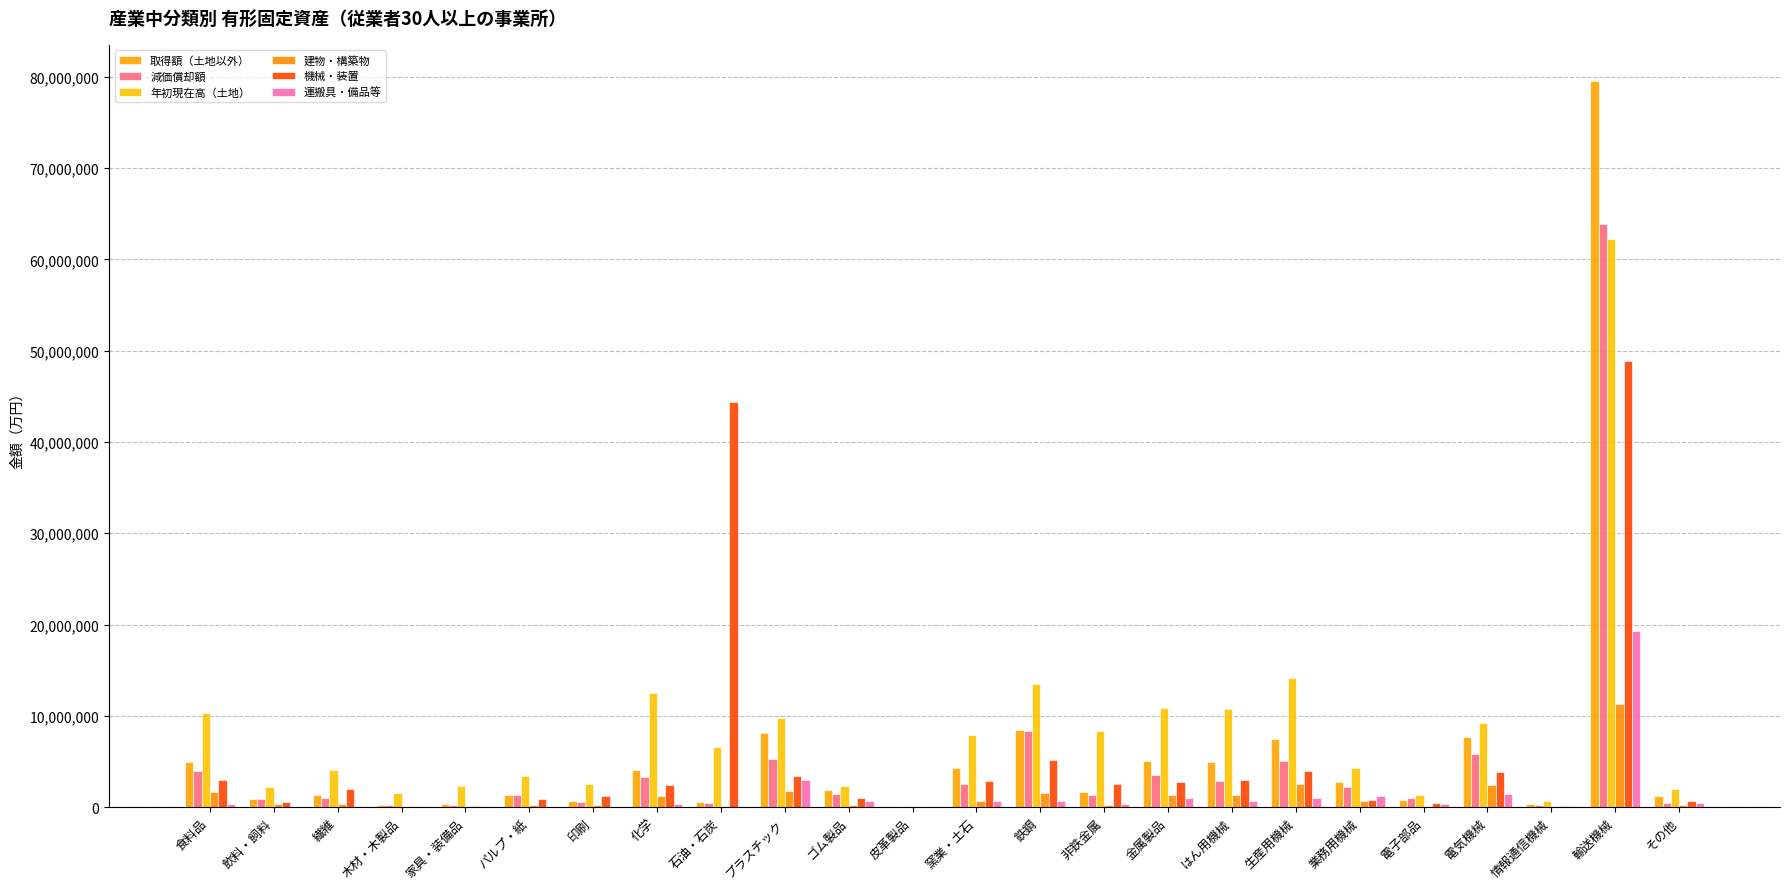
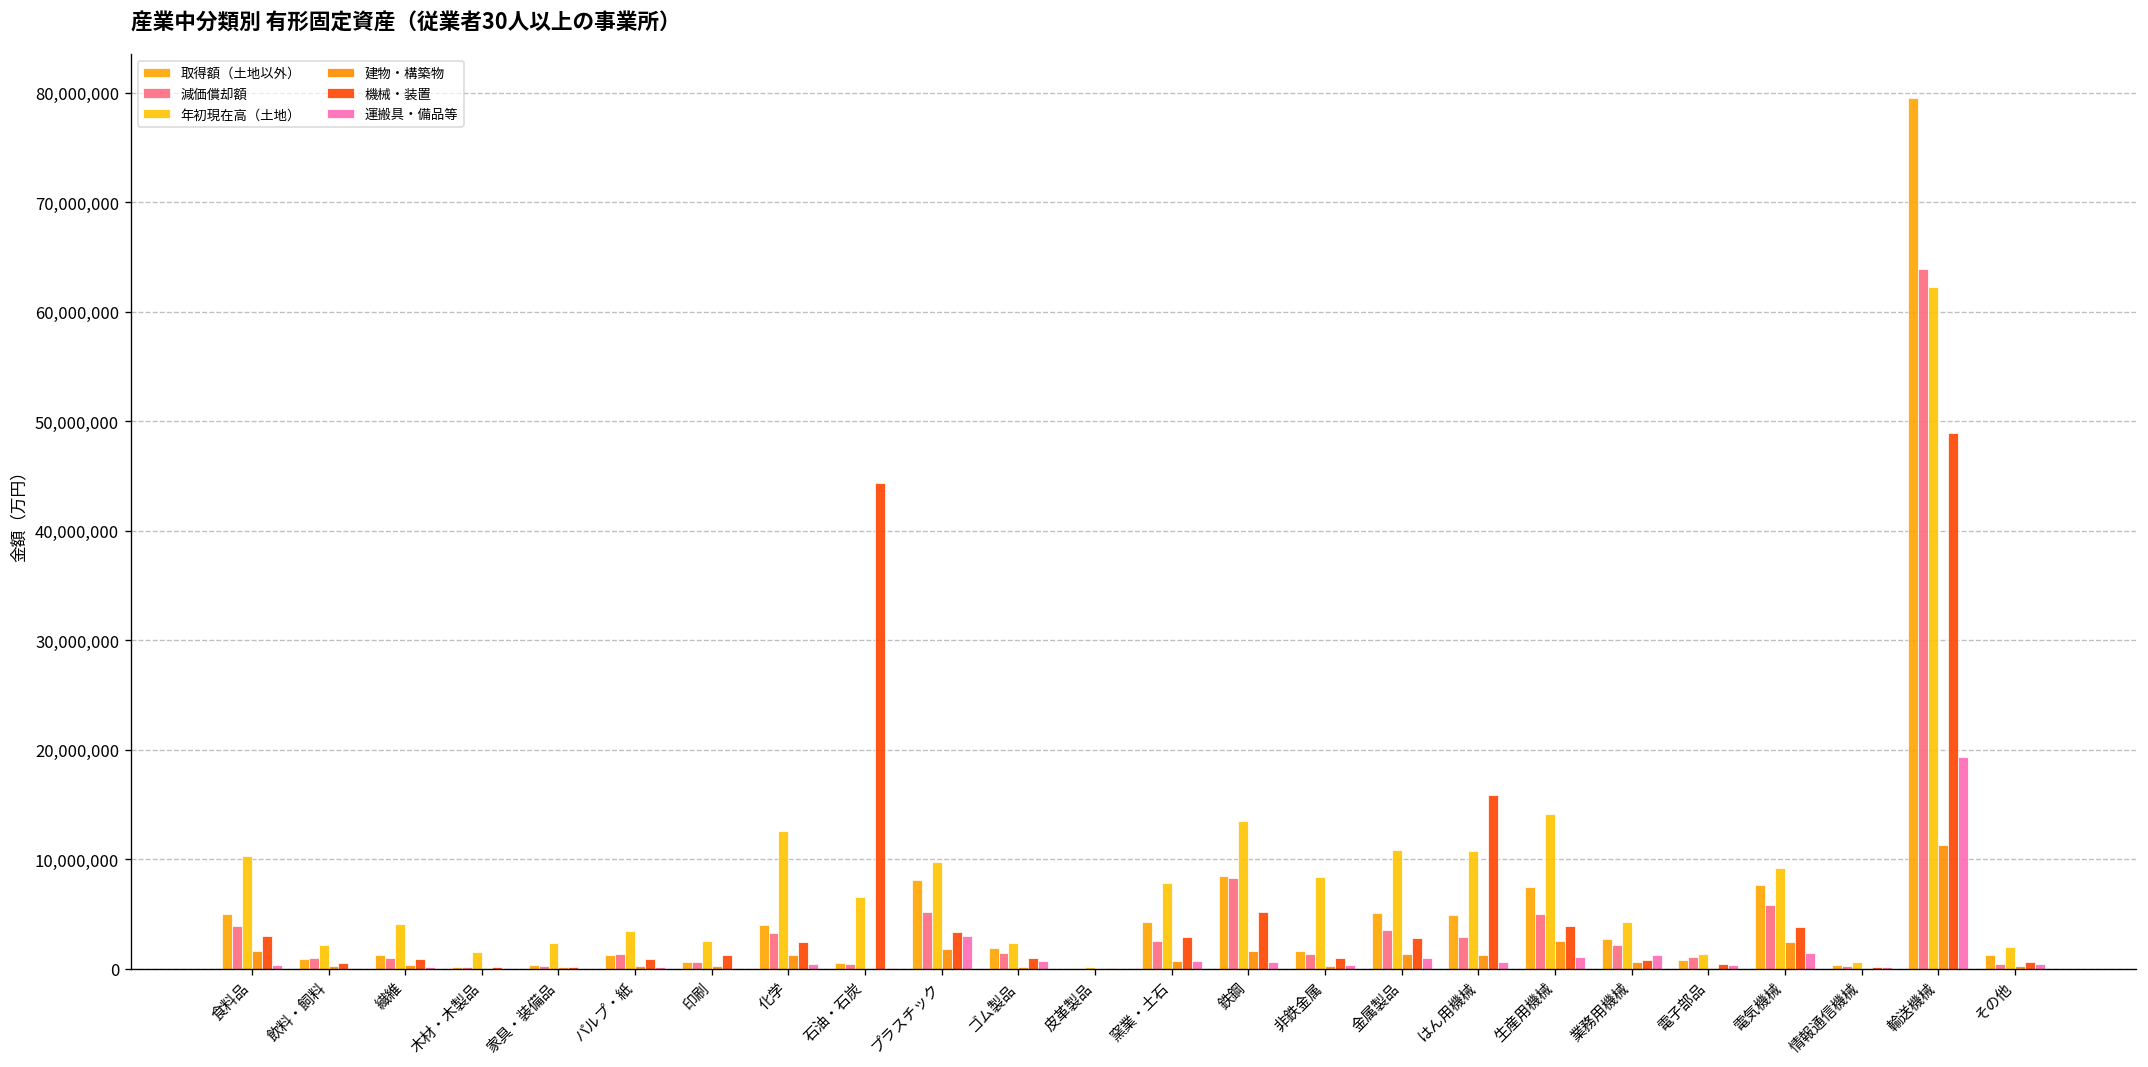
  {
    "機械・装置": {
      "食料品": "3,000,000",
      "飲料・飼料": "1,000,000",
-     "繊維": "2,000,000",
+     "繊維": "1,000,000",
      "パルプ・紙": "1,000,000",
      "印刷": "1,000,000",
      "化学": "2,000,000",
      "石油・石炭": "44,000,000",
      "プラスチック": "3,000,000",
      "ゴム製品": "1,000,000",
      "窯業・土石": "3,000,000",
      "鉄鋼": "5,000,000",
-     "非鉄金属": "3,000,000",
+     "非鉄金属": "1,000,000",
      "金属製品": "3,000,000",
-     "はん用機械": "3,000,000",
+     "はん用機械": "16,000,000",
      "生産用機械": "4,000,000",
      "業務用機械": "1,000,000",
      "電子部品": "0",
      "電気機械": "4,000,000",
      "輸送機械": "49,000,000",
      "その他": "1,000,000"
    }
  }
